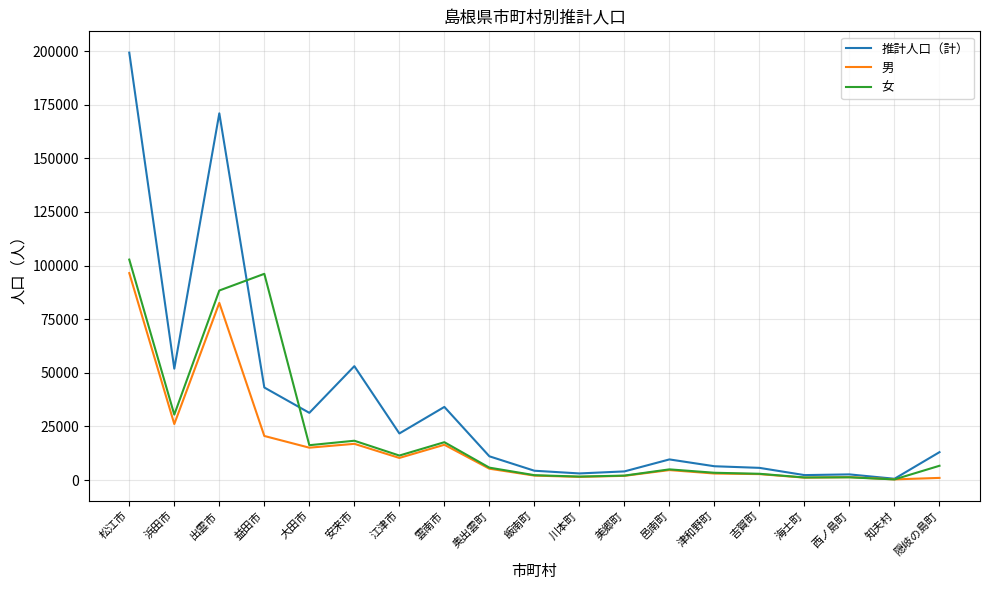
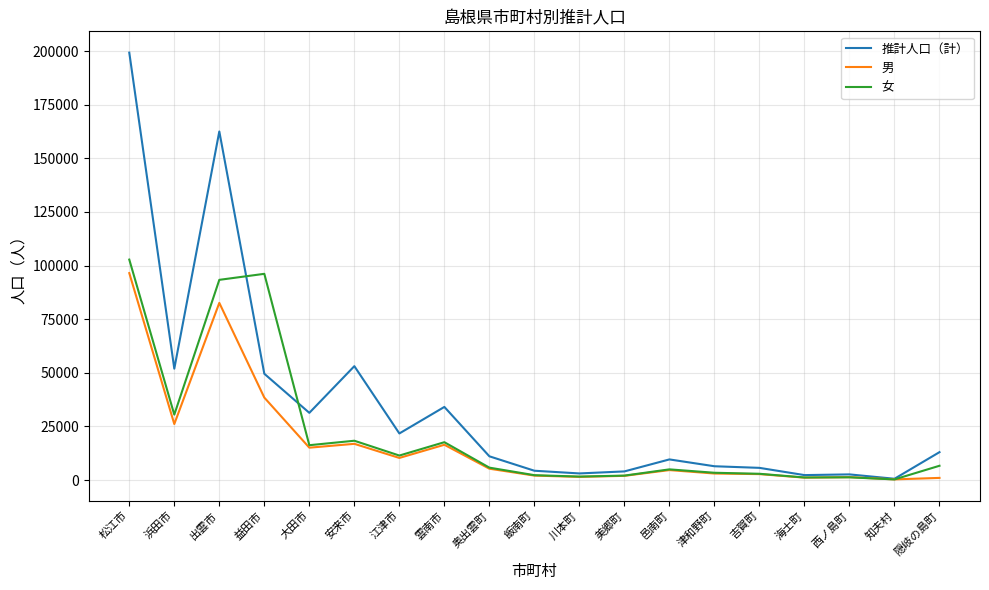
  {
    "推計人口（計）": {
      "松江市": 199000,
      "浜田市": 52000,
-     "出雲市": 171000,
-     "益田市": 43000,
+     "出雲市": 163000,
+     "益田市": 50000,
      "大田市": 31000,
      "安来市": 53000,
      "江津市": 22000,
      "雲南市": 34000,
      "奥出雲町": 11000,
      "飯南町": 4000,
      "川本町": 3000,
      "美郷町": 4000,
      "邑南町": 10000,
      "津和野町": 6000,
      "吉賀町": 6000,
      "西ノ島町": 3000,
      "隠岐の島町": 13000
    },
    "男": {
      "松江市": 96000,
      "浜田市": 26000,
      "出雲市": 83000,
-     "益田市": 21000,
+     "益田市": 38000,
      "安来市": 17000,
      "雲南市": 16000,
      "隠岐の島町": 1000
    },
    "女": {
      "松江市": 103000,
      "浜田市": 30000,
-     "出雲市": 88000,
+     "出雲市": 93000,
      "益田市": 96000,
      "安来市": 18000,
      "雲南市": 18000,
      "隠岐の島町": 7000
    }
  }
